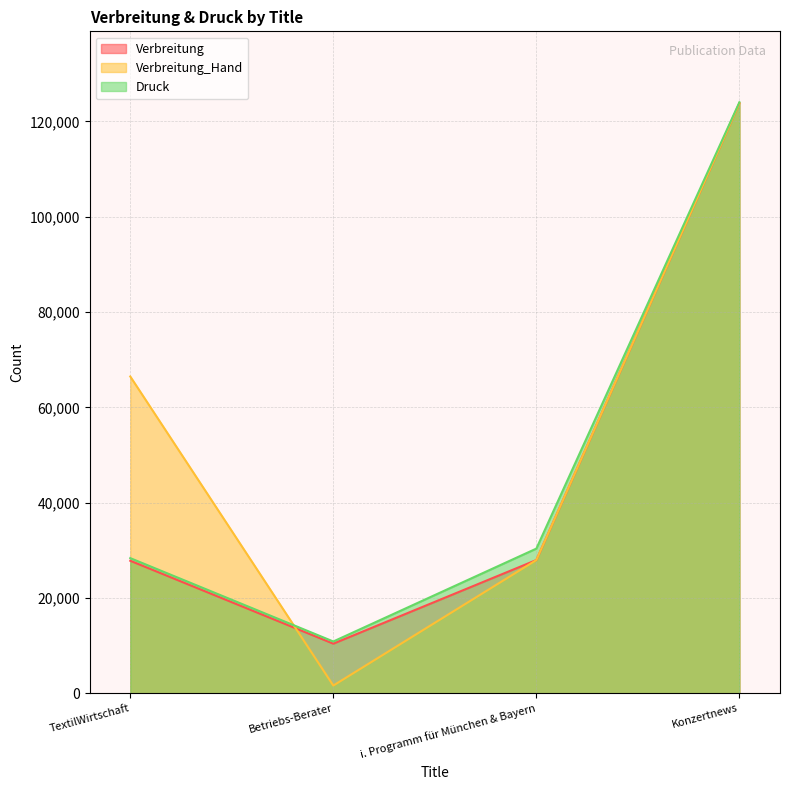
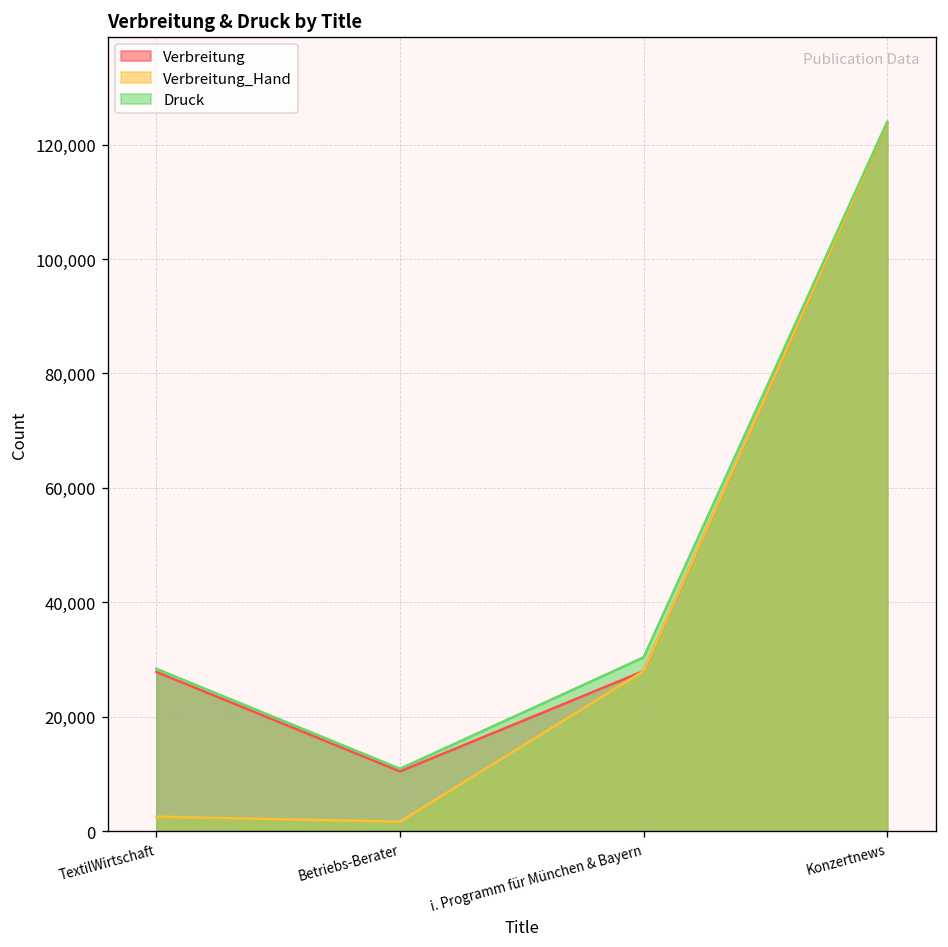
  {
    "Verbreitung": {
      "TextilWirtschaft": "28,000"
    },
    "Verbreitung_Hand": {
-     "TextilWirtschaft": "66,000",
+     "TextilWirtschaft": "3,000",
      "Betriebs-Berater": "2,000"
    },
    "Druck": {
      "TextilWirtschaft": "28,000",
      "i. Programm für München & Bayern": "30,000"
    }
  }
